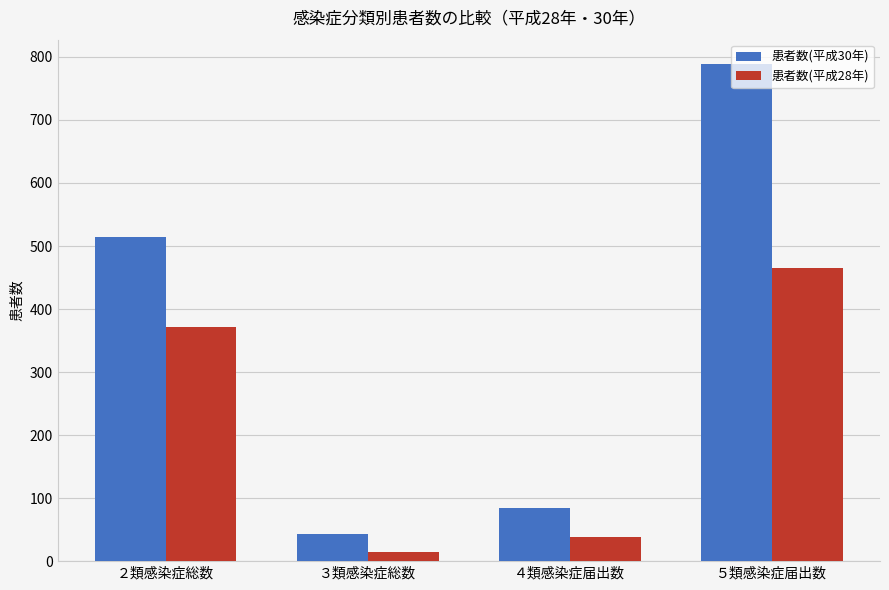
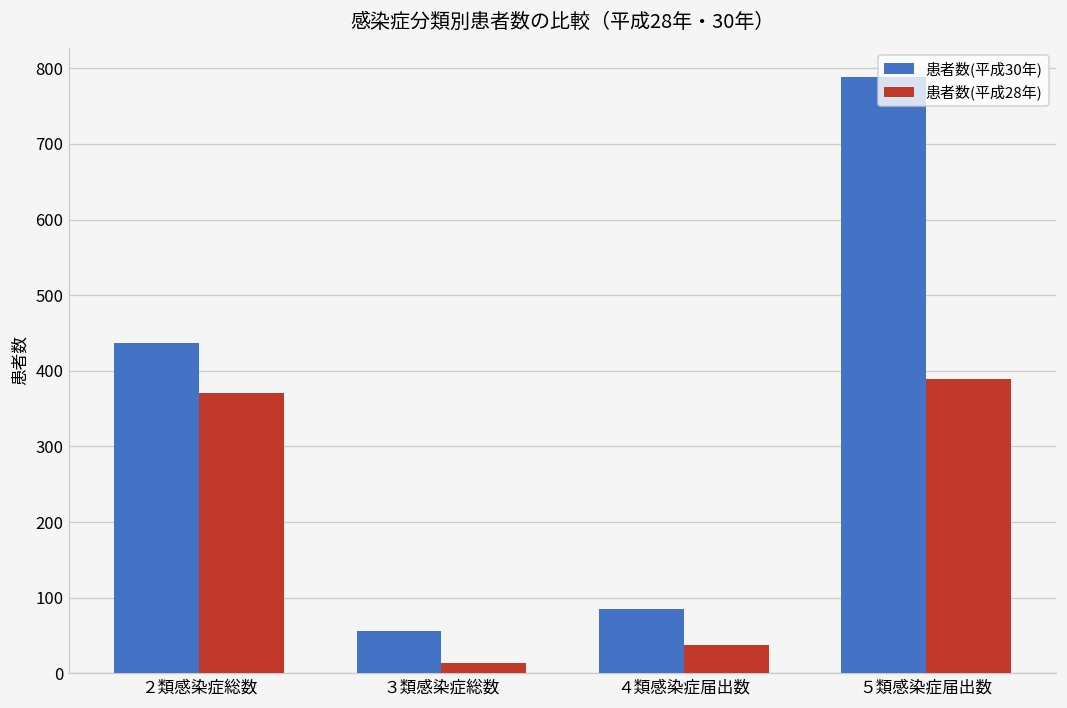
  {
    "患者数(平成30年)": {
-     "２類感染症総数": 510,
-     "３類感染症総数": 40,
+     "２類感染症総数": 440,
+     "３類感染症総数": 60,
      "４類感染症届出数": 90
    },
    "患者数(平成28年)": {
      "２類感染症総数": 370,
      "３類感染症総数": 10,
      "４類感染症届出数": 40,
-     "５類感染症届出数": 470
+     "５類感染症届出数": 390
    }
  }
